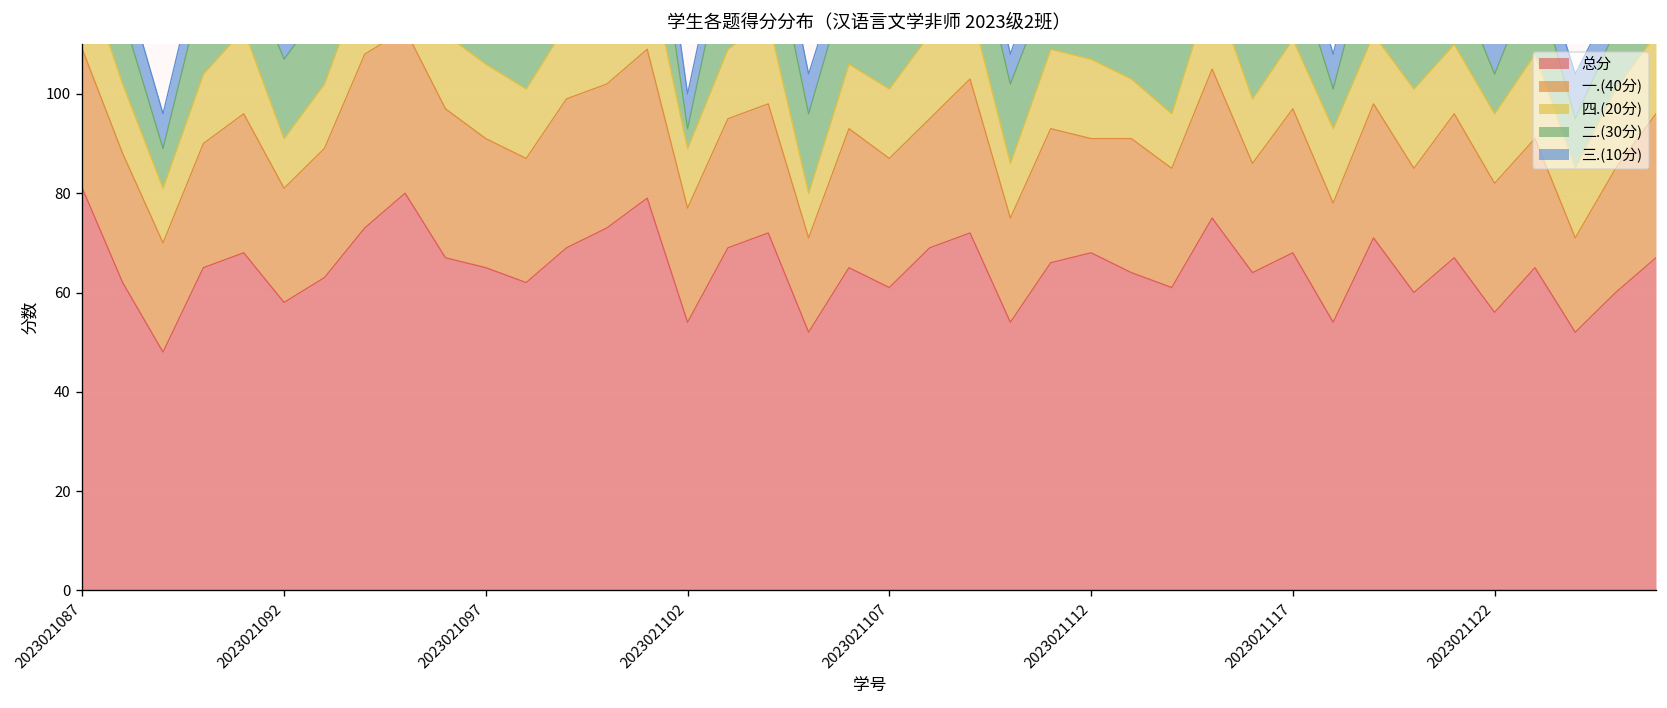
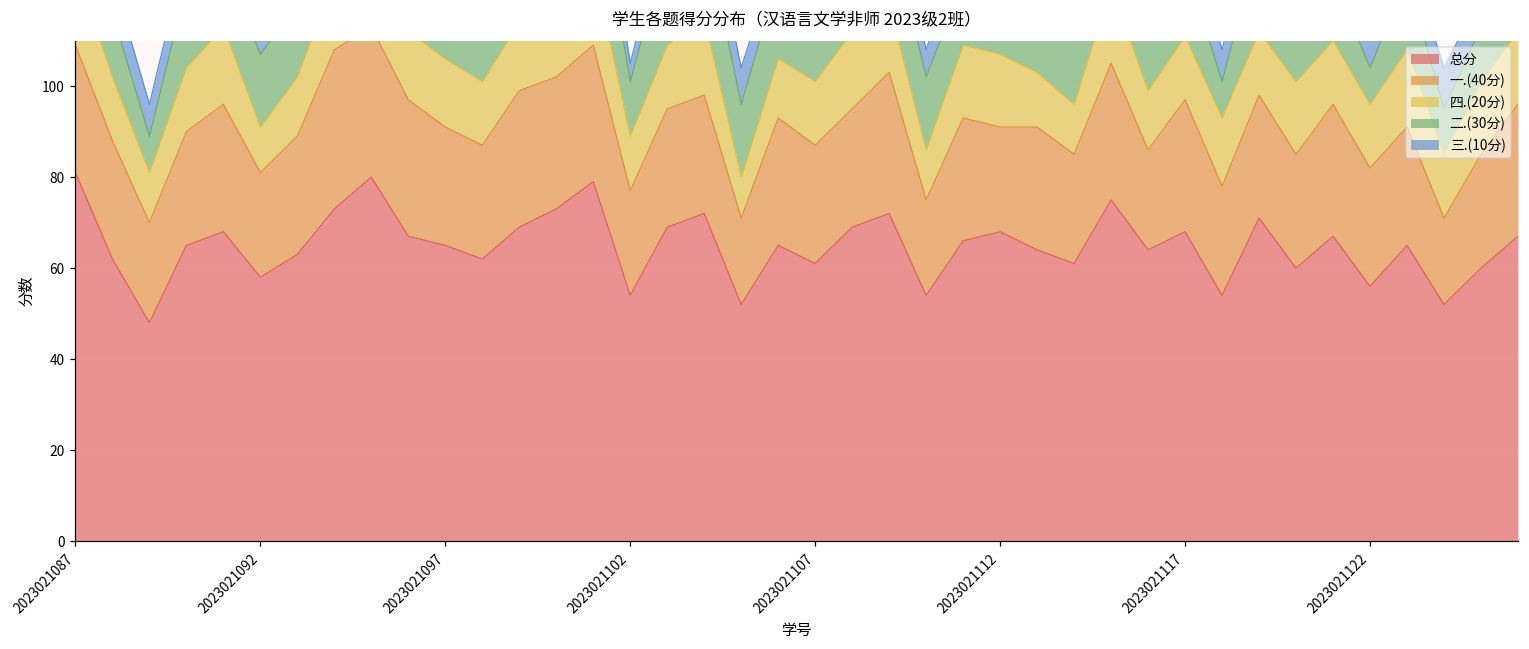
  {
    "二.(30分)": {
      "2023021092": 16,
-     "2023021102": 4,
+     "2023021102": 12,
      "2023021122": 8
    },
    "三.(10分)": {
-     "2023021102": 7
+     "2023021102": 4
    }
  }
